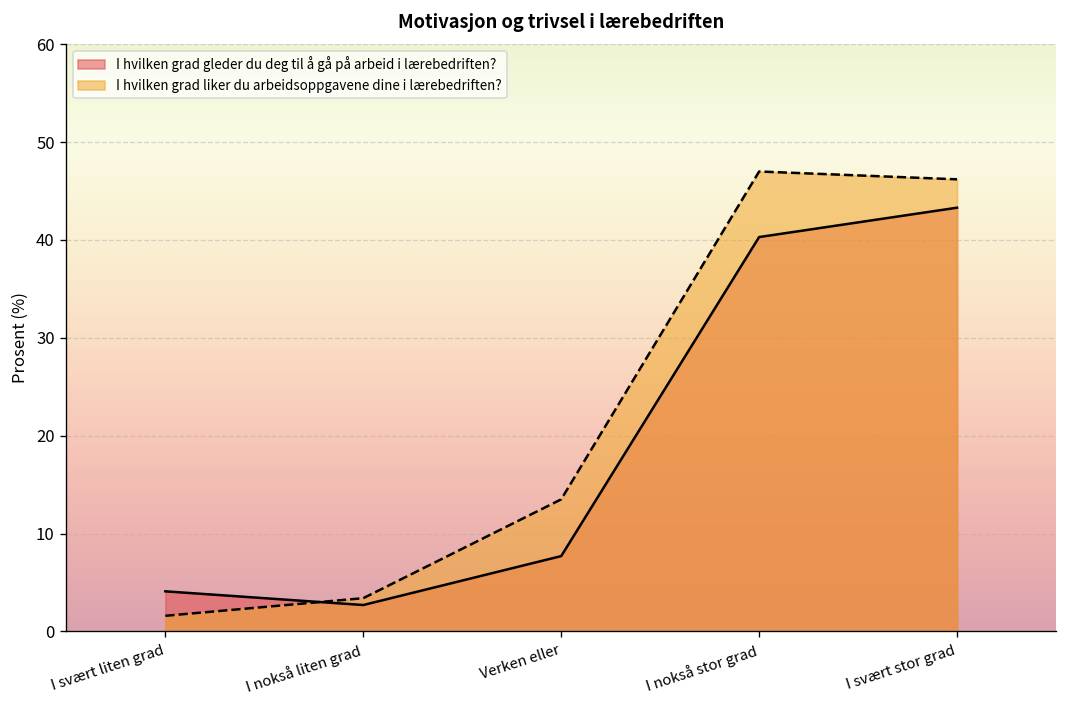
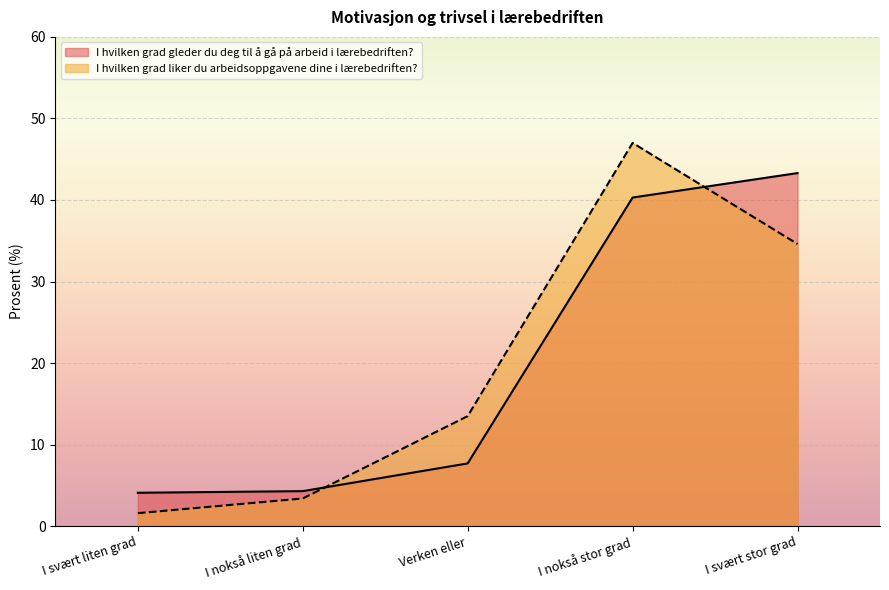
  {
    "I hvilken grad gleder du deg til å gå på arbeid i lærebedriften?": {
      "I svært liten grad": 4,
-     "I nokså liten grad": 3,
+     "I nokså liten grad": 4,
      "Verken eller": 8,
      "I nokså stor grad": 40,
      "I svært stor grad": 43
    },
    "I hvilken grad liker du arbeidsoppgavene dine i lærebedriften?": {
      "I svært liten grad": 2,
      "I nokså liten grad": 3,
      "Verken eller": 14,
      "I nokså stor grad": 47,
-     "I svært stor grad": 46
+     "I svært stor grad": 35
    }
  }
